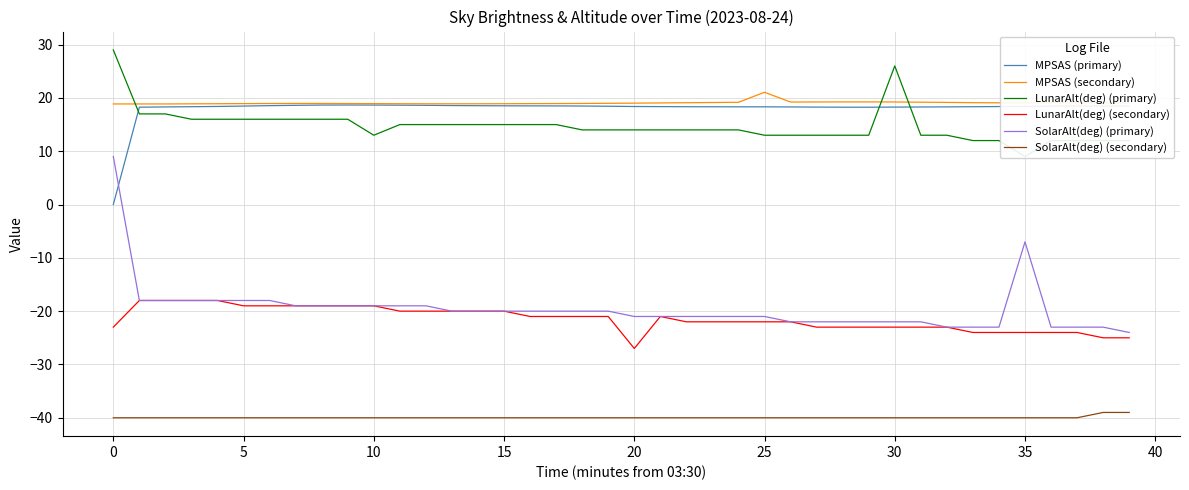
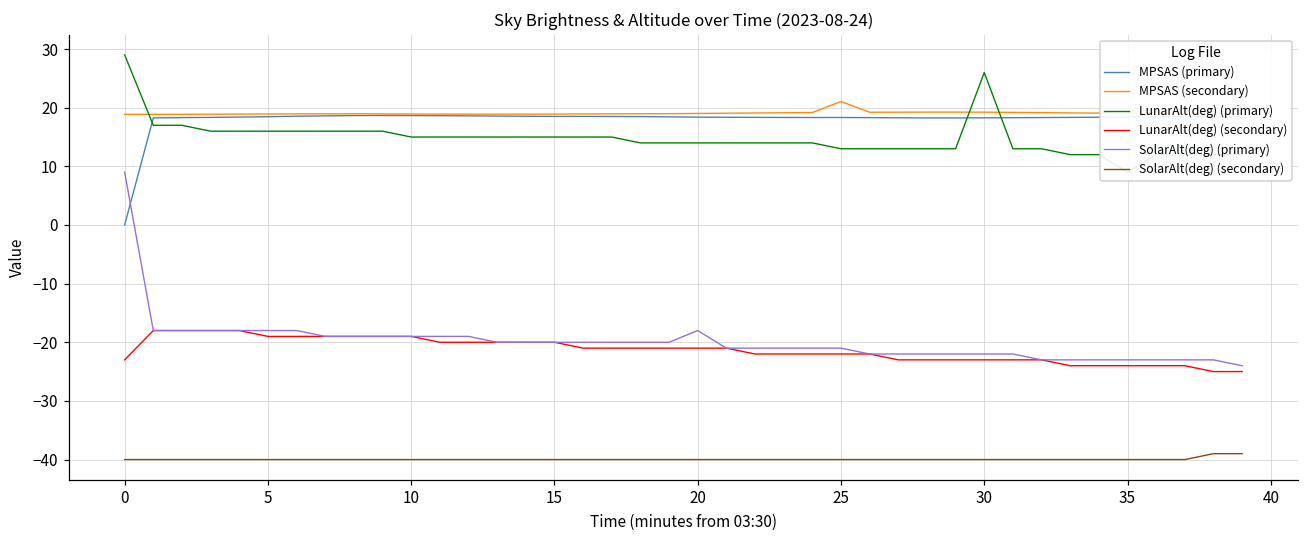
  {
    "MPSAS (primary)": {
      "0": 0,
      "20": 18,
      "25": 18,
      "30": 18
    },
    "MPSAS (secondary)": {
      "0": 19,
      "20": 19,
      "25": 21,
      "30": 19
    },
    "LunarAlt(deg) (primary)": {
      "0": 29,
      "5": 16,
-     "10": 13,
+     "10": 15,
      "15": 15,
      "20": 14,
      "25": 13,
      "30": 26
    },
    "LunarAlt(deg) (secondary)": {
      "0": -23,
      "5": -19,
-     "20": -27,
+     "20": -21,
      "25": -22,
      "30": -23,
      "35": -24
    },
    "SolarAlt(deg) (primary)": {
      "0": 9,
      "5": -18,
-     "20": -21,
+     "20": -18,
      "25": -21,
      "30": -22,
-     "35": -7
+     "35": -23
    },
    "SolarAlt(deg) (secondary)": {
      "0": -40,
      "5": -40,
      "10": -40,
      "15": -40,
      "20": -40,
      "25": -40,
      "30": -40,
      "35": -40
    }
  }
